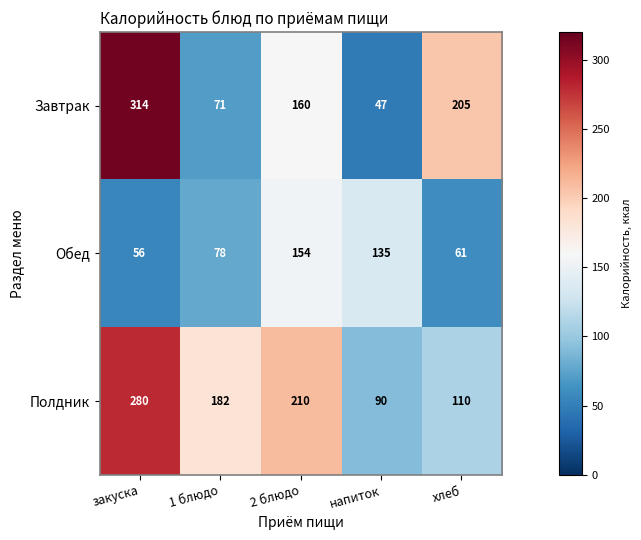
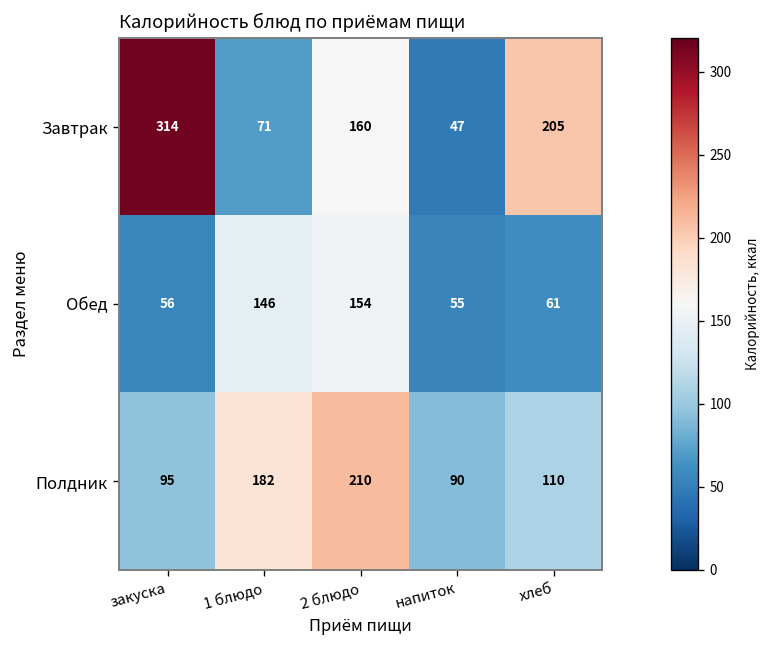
  {
    "Завтрак": {
      "закуска": 314,
      "1 блюдо": 71,
      "2 блюдо": 160,
      "напиток": 47,
      "хлеб": 205
    },
    "Обед": {
      "закуска": 56,
-     "1 блюдо": 78,
+     "1 блюдо": 146,
      "2 блюдо": 154,
-     "напиток": 135,
+     "напиток": 55,
      "хлеб": 61
    },
    "Полдник": {
-     "закуска": 280,
+     "закуска": 95,
      "1 блюдо": 182,
      "2 блюдо": 210,
      "напиток": 90,
      "хлеб": 110
    }
  }
